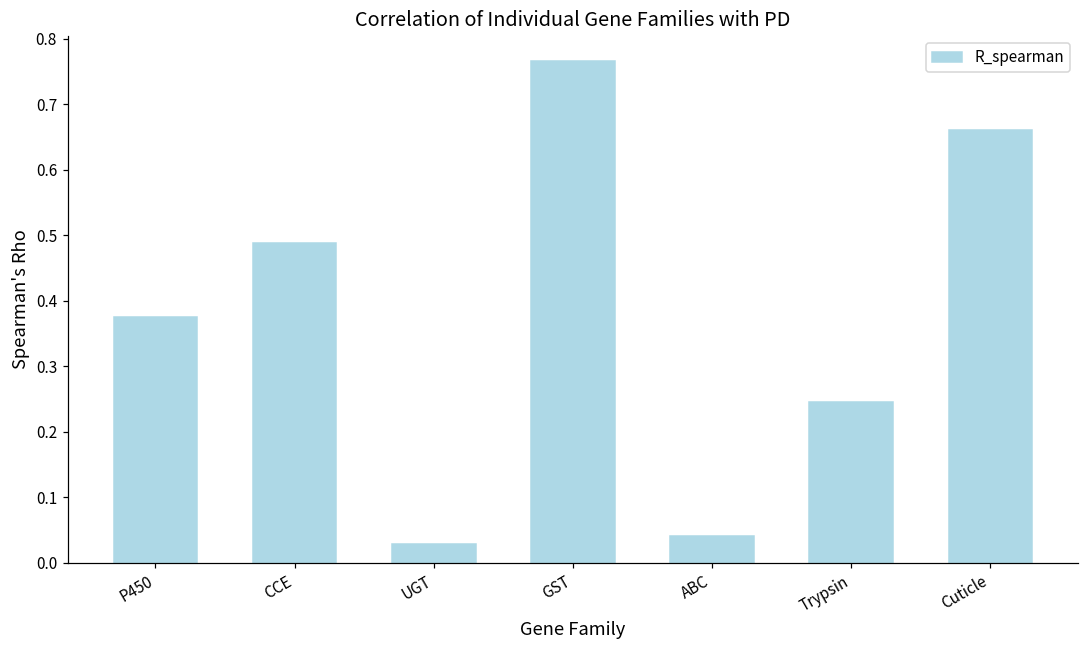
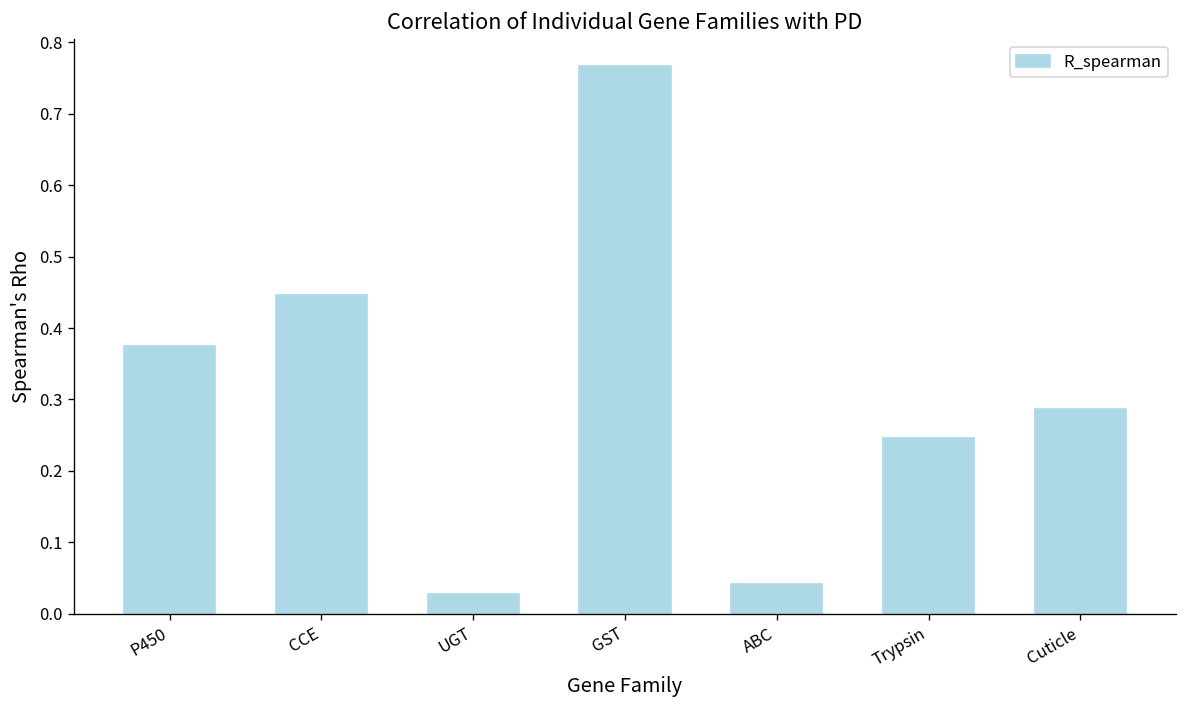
  {
    "P450": 0.37,
-   "CCE": 0.49,
+   "CCE": 0.45,
    "UGT": 0.03,
    "GST": 0.77,
    "ABC": 0.04,
    "Trypsin": 0.25,
-   "Cuticle": 0.66
+   "Cuticle": 0.29
  }
